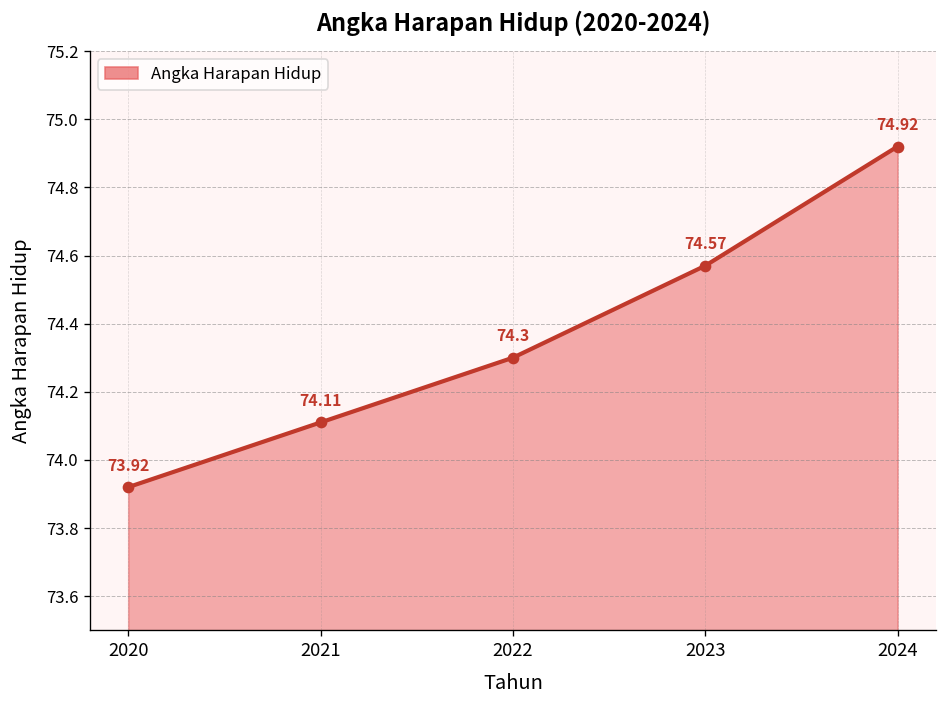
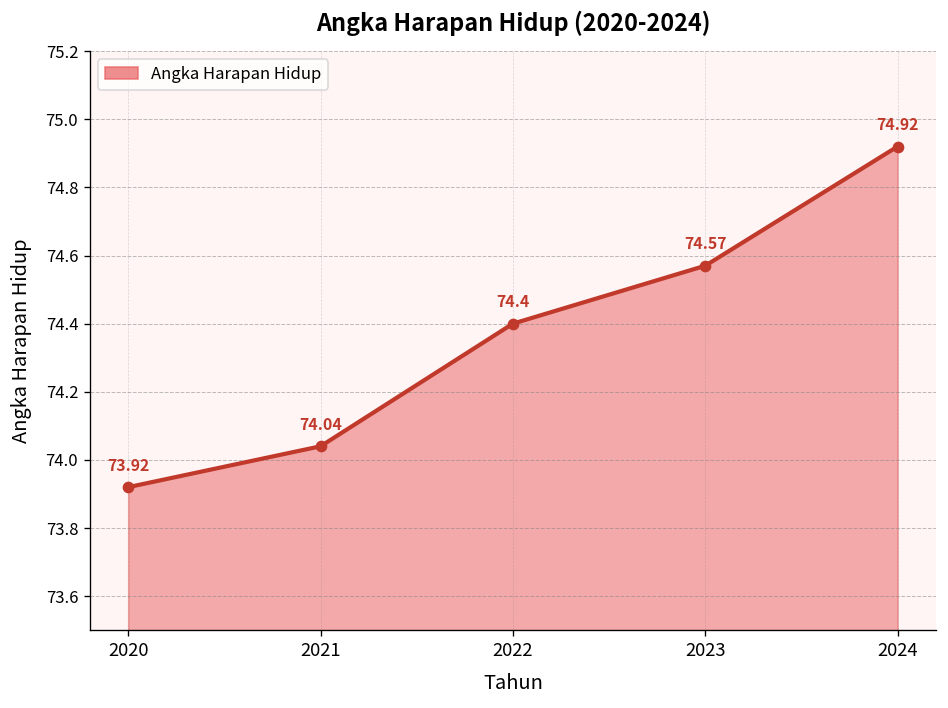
  {
    "2020": 73.92,
-   "2021": 74.11,
-   "2022": 74.3,
+   "2021": 74.04,
+   "2022": 74.4,
    "2023": 74.57,
    "2024": 74.92
  }
